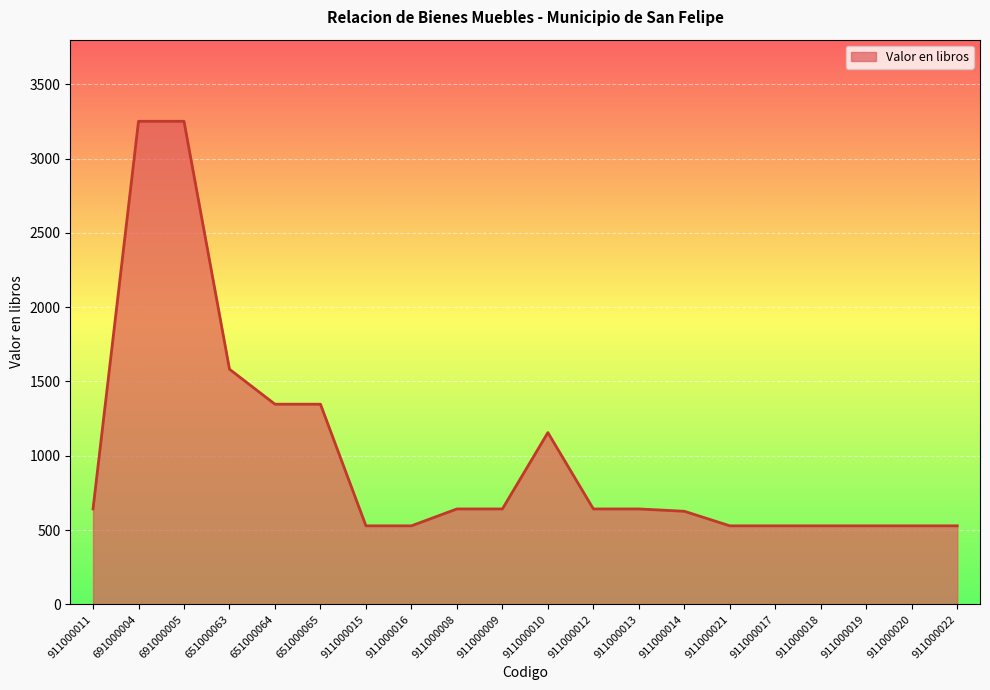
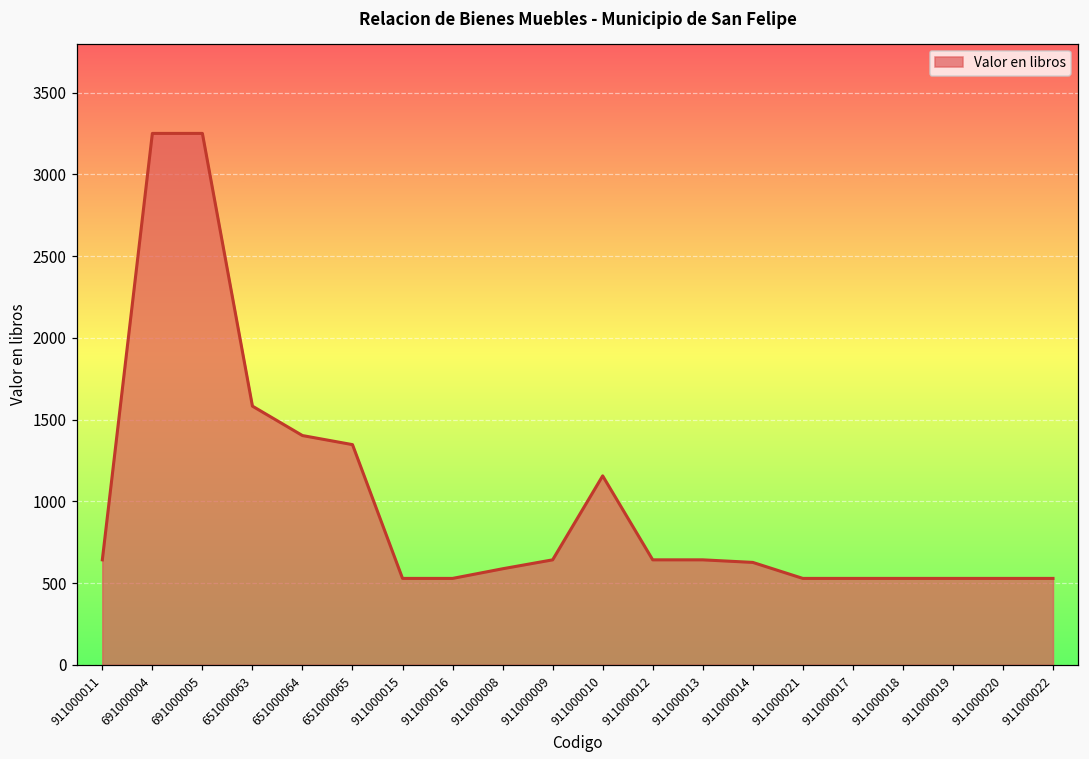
  {
    "911000011": 640,
    "691000004": 3250,
    "691000005": 3250,
    "651000063": 1580,
-   "651000064": 1350,
+   "651000064": 1400,
    "651000065": 1350,
    "911000015": 530,
    "911000016": 530,
-   "911000008": 640,
+   "911000008": 590,
    "911000009": 640,
    "911000010": 1160,
    "911000012": 640,
    "911000013": 640,
    "911000014": 630,
    "911000021": 530,
    "911000017": 530,
    "911000018": 530,
    "911000019": 530,
    "911000020": 530,
    "911000022": 530
  }
